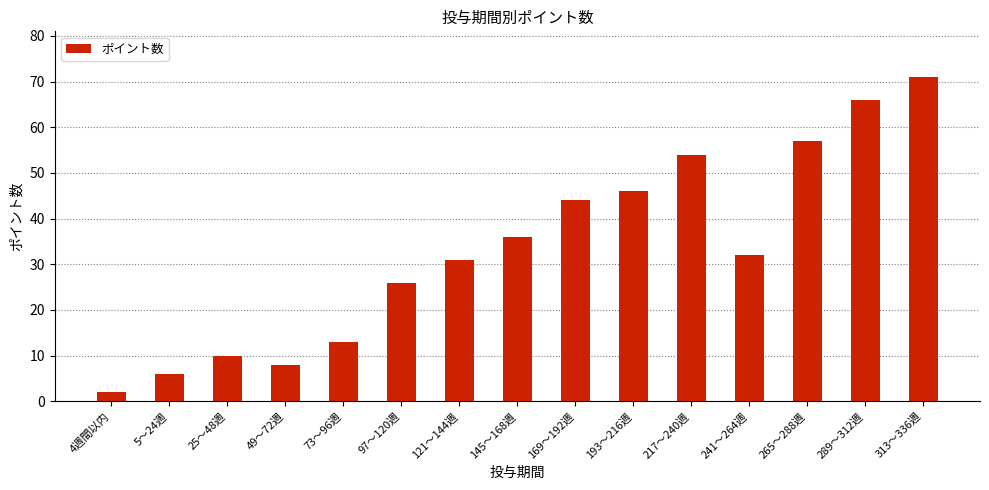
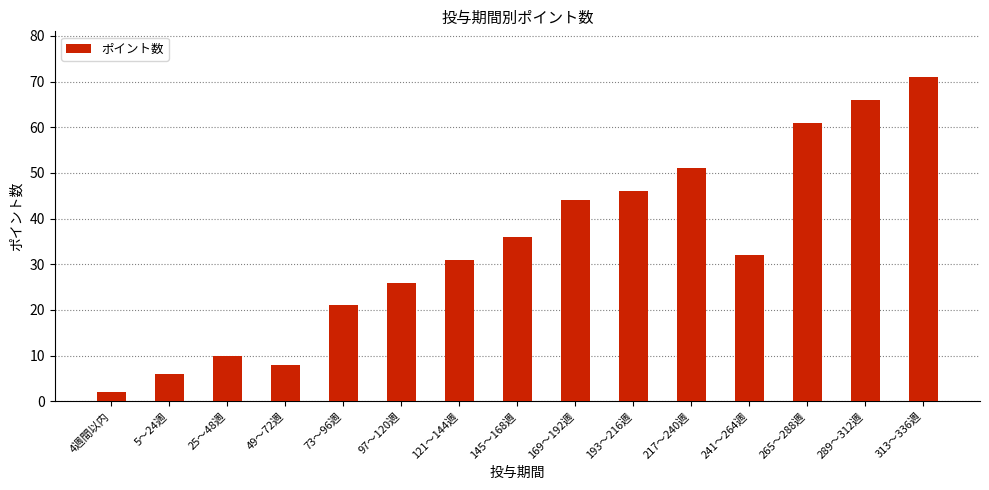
  {
    "4週間以内": 2,
    "5～24週": 6,
    "25～48週": 10,
    "49～72週": 8,
-   "73～96週": 13,
+   "73～96週": 21,
    "97～120週": 26,
    "121～144週": 31,
    "145～168週": 36,
    "169～192週": 44,
    "193～216週": 46,
-   "217～240週": 54,
+   "217～240週": 51,
    "241～264週": 32,
-   "265～288週": 57,
+   "265～288週": 61,
    "289～312週": 66,
    "313～336週": 71
  }
